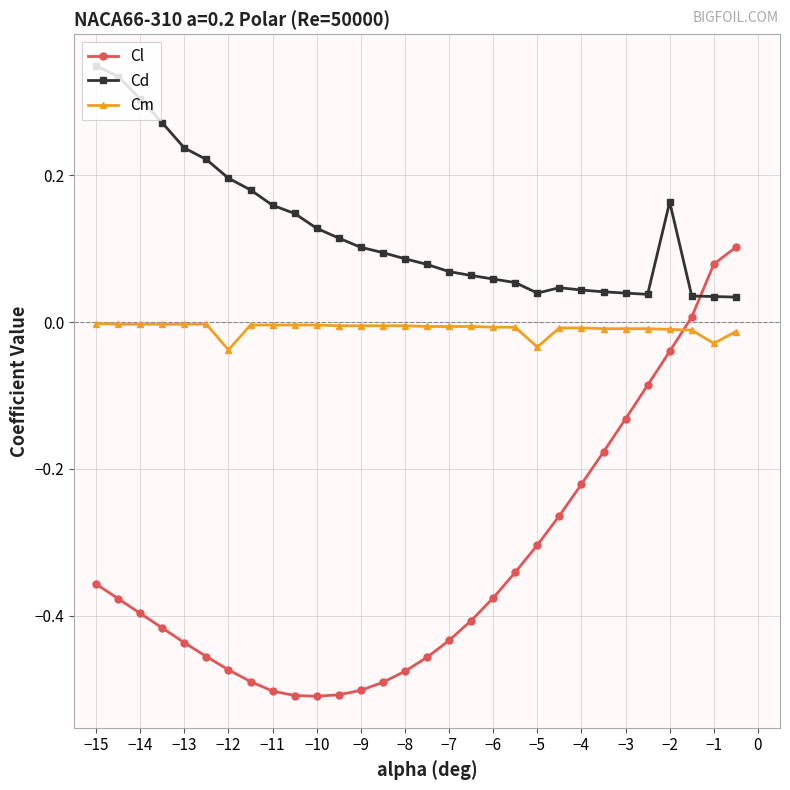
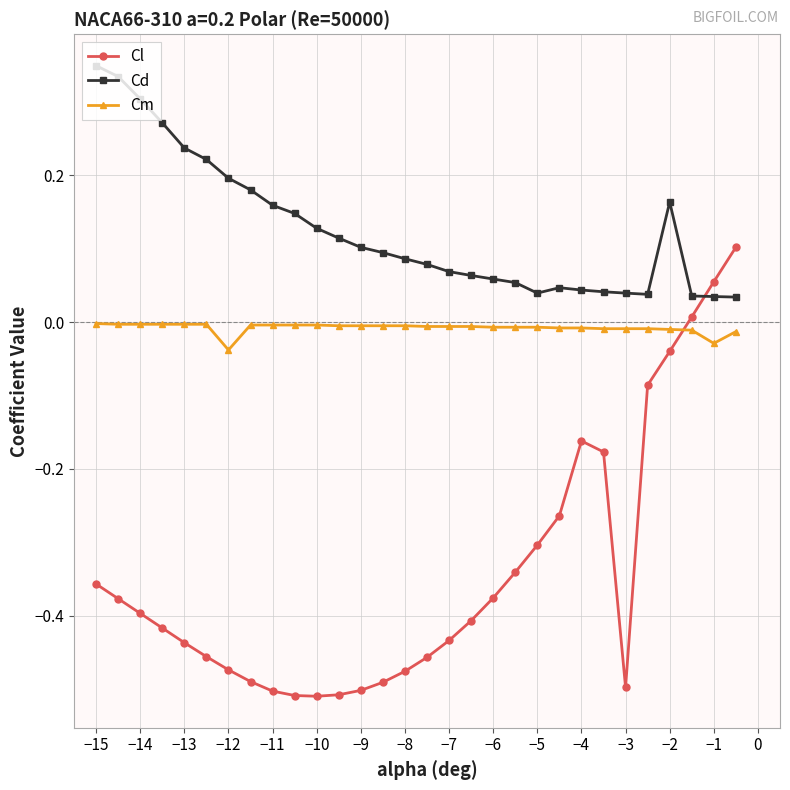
  {
    "Cl": {
      "−15": -0.36,
      "−14": -0.40,
      "−13": -0.44,
      "−12": -0.47,
      "−11": -0.50,
      "−10": -0.51,
      "−9": -0.50,
      "−8": -0.48,
      "−7": -0.43,
      "−6": -0.38,
      "−5": -0.30,
-     "−4": -0.22,
-     "−3": -0.13,
+     "−4": -0.16,
+     "−3": -0.50,
      "−2": -0.04,
-     "−1": 0.08
+     "−1": 0.06
    },
    "Cd": {
      "−13": 0.24,
      "−12": 0.20,
      "−11": 0.16,
      "−10": 0.13,
      "−9": 0.10,
      "−8": 0.09,
      "−7": 0.07,
      "−6": 0.06,
      "−5": 0.04,
      "−4": 0.04,
      "−3": 0.04,
      "−2": 0.16,
      "−1": 0.03
    },
    "Cm": {
      "−15": 0.00,
      "−14": 0.00,
      "−13": 0.00,
      "−12": -0.04,
      "−11": 0.00,
      "−10": 0.00,
      "−9": -0.01,
      "−8": -0.01,
      "−7": -0.01,
      "−6": -0.01,
-     "−5": -0.03,
+     "−5": -0.01,
      "−4": -0.01,
      "−3": -0.01,
      "−2": -0.01,
      "−1": -0.03
    }
  }
